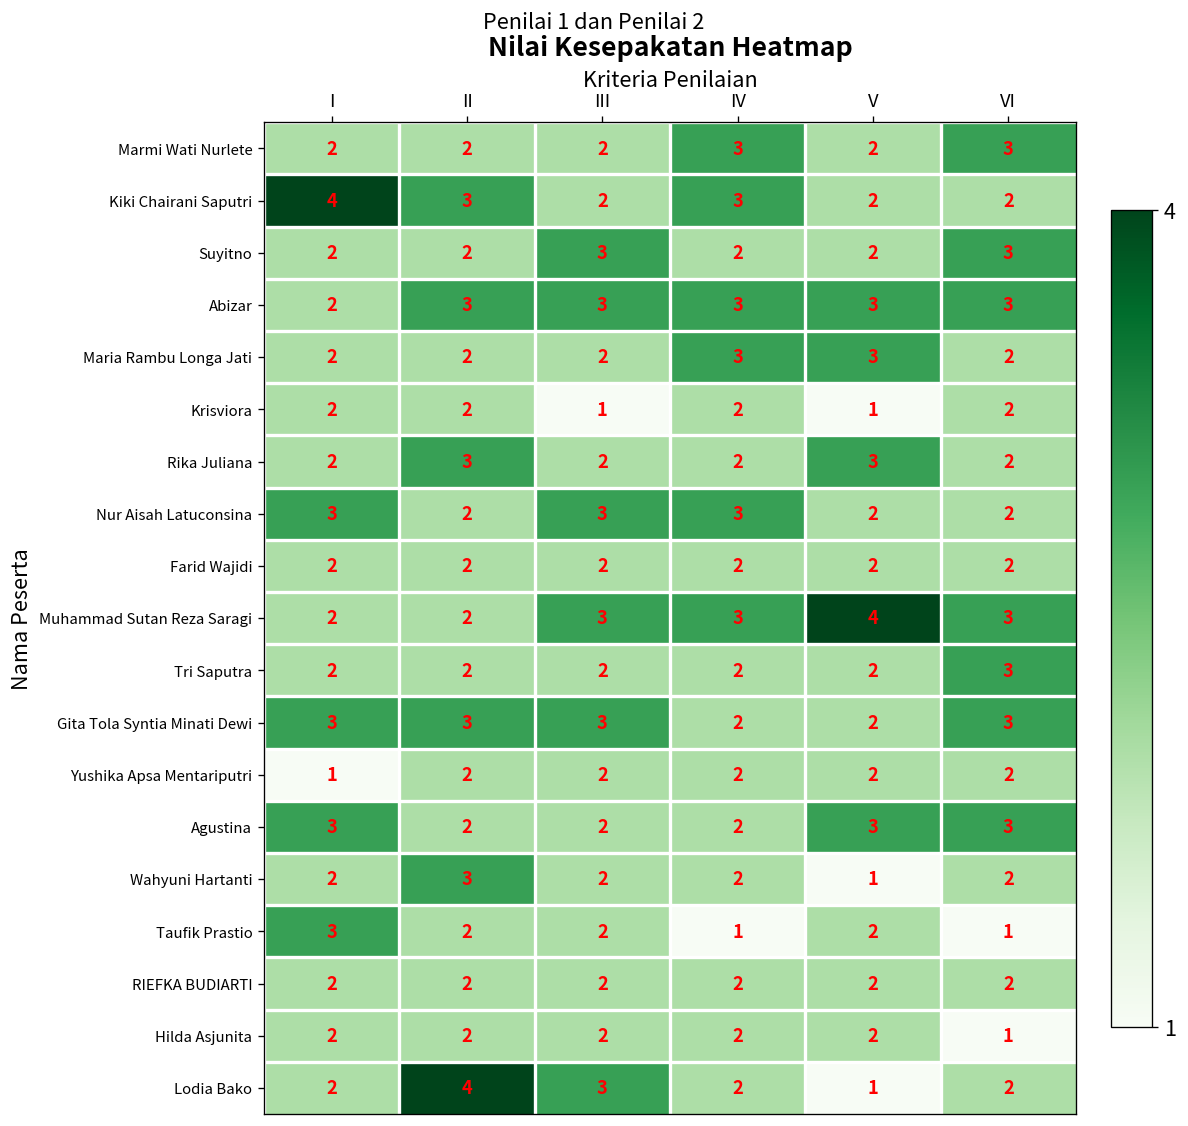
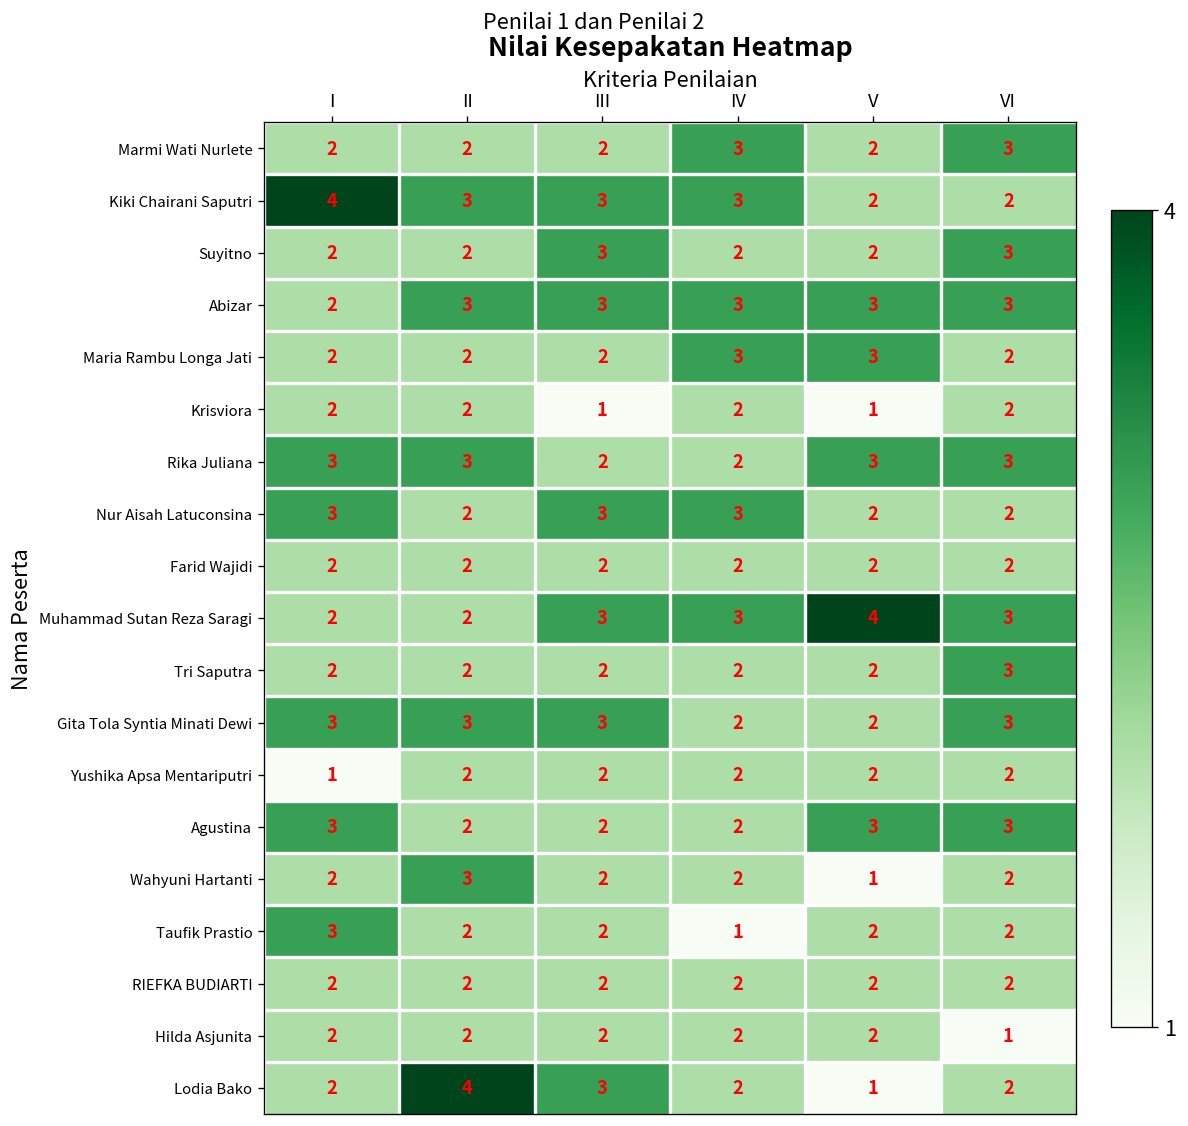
  {
    "Marmi Wati Nurlete": {
      "I": 2,
      "II": 2,
      "III": 2,
      "IV": 3,
      "V": 2,
      "VI": 3
    },
    "Kiki Chairani Saputri": {
      "I": 4,
      "II": 3,
-     "III": 2,
+     "III": 3,
      "IV": 3,
      "V": 2,
      "VI": 2
    },
    "Suyitno": {
      "I": 2,
      "II": 2,
      "III": 3,
      "IV": 2,
      "V": 2,
      "VI": 3
    },
    "Abizar": {
      "I": 2,
      "II": 3,
      "III": 3,
      "IV": 3,
      "V": 3,
      "VI": 3
    },
    "Maria Rambu Longa Jati": {
      "I": 2,
      "II": 2,
      "III": 2,
      "IV": 3,
      "V": 3,
      "VI": 2
    },
    "Krisviora": {
      "I": 2,
      "II": 2,
      "III": 1,
      "IV": 2,
      "V": 1,
      "VI": 2
    },
    "Rika Juliana": {
-     "I": 2,
+     "I": 3,
      "II": 3,
      "III": 2,
      "IV": 2,
      "V": 3,
-     "VI": 2
+     "VI": 3
    },
    "Nur Aisah Latuconsina": {
      "I": 3,
      "II": 2,
      "III": 3,
      "IV": 3,
      "V": 2,
      "VI": 2
    },
    "Farid Wajidi": {
      "I": 2,
      "II": 2,
      "III": 2,
      "IV": 2,
      "V": 2,
      "VI": 2
    },
    "Muhammad Sutan Reza Saragi": {
      "I": 2,
      "II": 2,
      "III": 3,
      "IV": 3,
      "V": 4,
      "VI": 3
    },
    "Tri Saputra": {
      "I": 2,
      "II": 2,
      "III": 2,
      "IV": 2,
      "V": 2,
      "VI": 3
    },
    "Gita Tola Syntia Minati Dewi": {
      "I": 3,
      "II": 3,
      "III": 3,
      "IV": 2,
      "V": 2,
      "VI": 3
    },
    "Yushika Apsa Mentariputri": {
      "I": 1,
      "II": 2,
      "III": 2,
      "IV": 2,
      "V": 2,
      "VI": 2
    },
    "Agustina": {
      "I": 3,
      "II": 2,
      "III": 2,
      "IV": 2,
      "V": 3,
      "VI": 3
    },
    "Wahyuni Hartanti": {
      "I": 2,
      "II": 3,
      "III": 2,
      "IV": 2,
      "V": 1,
      "VI": 2
    },
    "Taufik Prastio": {
      "I": 3,
      "II": 2,
      "III": 2,
      "IV": 1,
      "V": 2,
-     "VI": 1
+     "VI": 2
    },
    "RIEFKA BUDIARTI": {
      "I": 2,
      "II": 2,
      "III": 2,
      "IV": 2,
      "V": 2,
      "VI": 2
    },
    "Hilda Asjunita": {
      "I": 2,
      "II": 2,
      "III": 2,
      "IV": 2,
      "V": 2,
      "VI": 1
    },
    "Lodia Bako": {
      "I": 2,
      "II": 4,
      "III": 3,
      "IV": 2,
      "V": 1,
      "VI": 2
    }
  }
